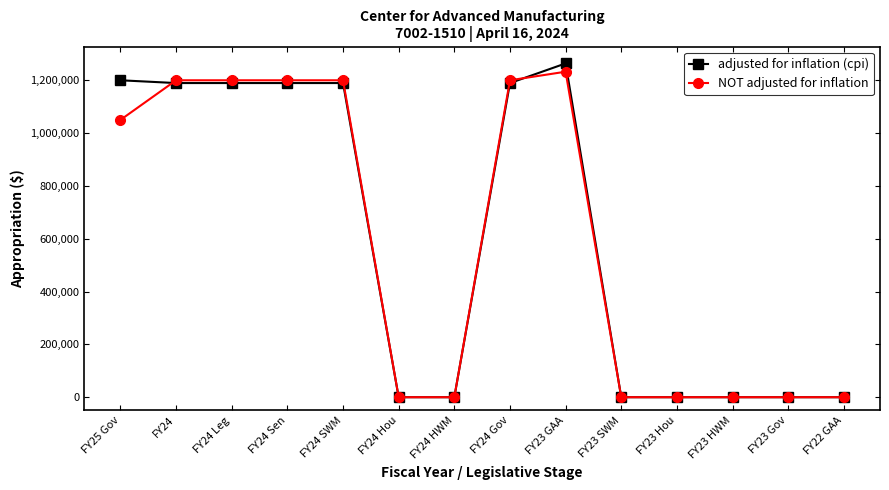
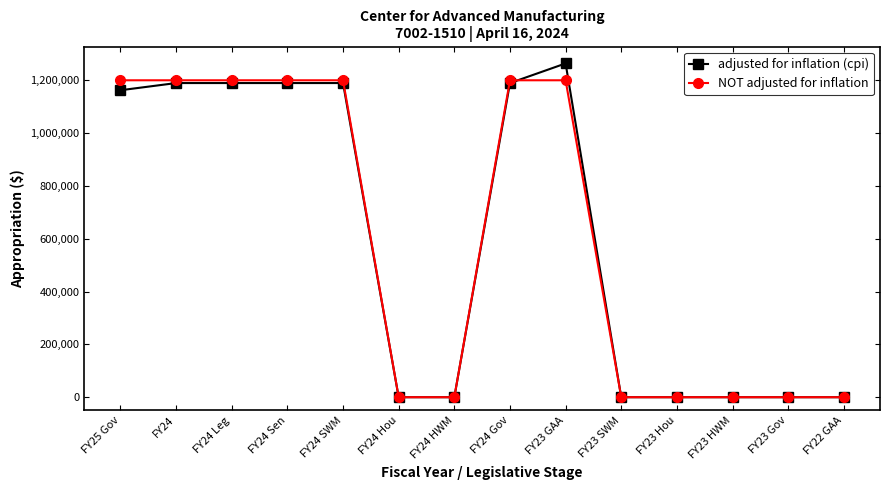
  {
    "adjusted for inflation (cpi)": {
-     "FY25 Gov": "1,200,000",
+     "FY25 Gov": "1,160,000",
      "FY24": "1,190,000",
      "FY24 Leg": "1,190,000",
      "FY24 Sen": "1,190,000",
      "FY24 SWM": "1,190,000",
      "FY24 Gov": "1,190,000",
      "FY23 GAA": "1,260,000"
    },
    "NOT adjusted for inflation": {
-     "FY25 Gov": "1,050,000",
+     "FY25 Gov": "1,200,000",
      "FY24": "1,200,000",
      "FY24 Leg": "1,200,000",
      "FY24 Sen": "1,200,000",
      "FY24 SWM": "1,200,000",
      "FY24 Gov": "1,200,000",
-     "FY23 GAA": "1,230,000"
+     "FY23 GAA": "1,200,000"
    }
  }
